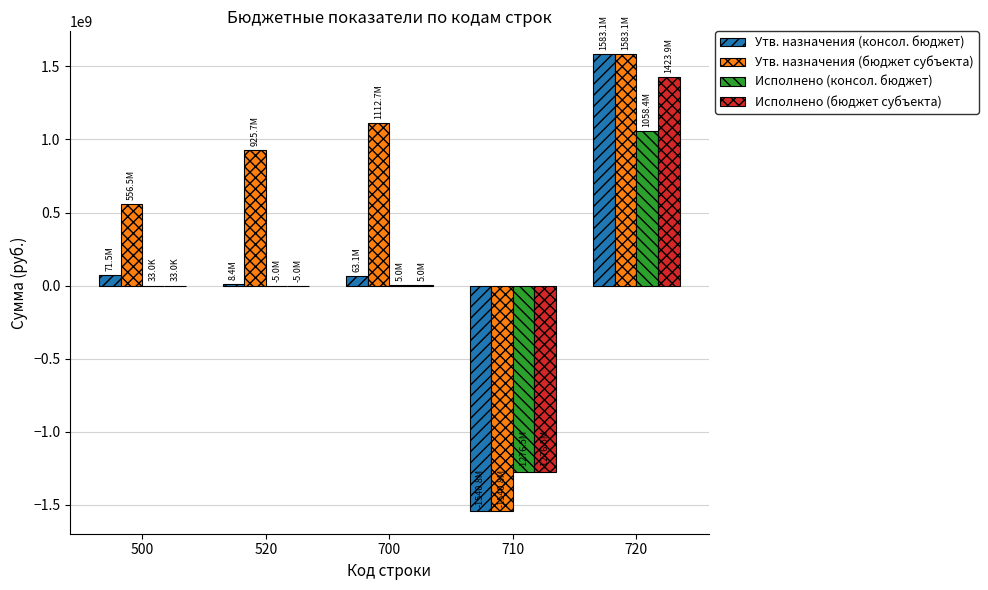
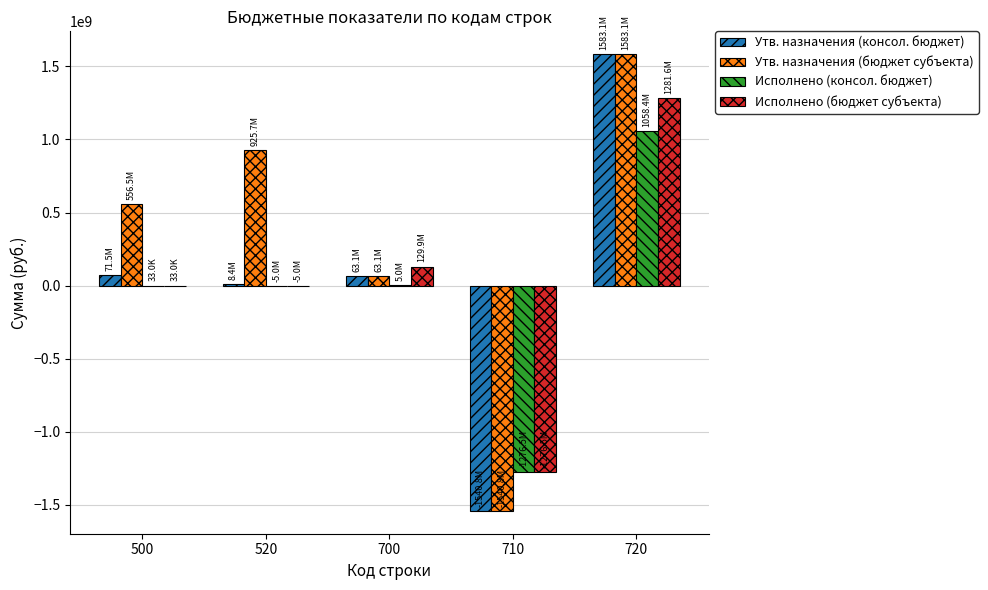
  {
    "Утв. назначения (консол. бюджет)": {
      "500": "71.5M",
      "520": "8.4M",
      "700": "63.1M",
      "710": "-1540.8M",
      "720": "1583.1M"
    },
    "Утв. назначения (бюджет субъекта)": {
      "500": "556.5M",
      "520": "925.7M",
-     "700": "1112.7M",
+     "700": "63.1M",
      "710": "-1540.8M",
      "720": "1583.1M"
    },
    "Исполнено (консол. бюджет)": {
      "500": "33.0K",
      "520": "-5.0M",
      "700": "5.0M",
      "710": "-1276.5M",
      "720": "1058.4M"
    },
    "Исполнено (бюджет субъекта)": {
      "500": "33.0K",
      "520": "-5.0M",
-     "700": "5.0M",
+     "700": "129.9M",
      "710": "-1276.5M",
-     "720": "1423.9M"
+     "720": "1281.6M"
    }
  }
